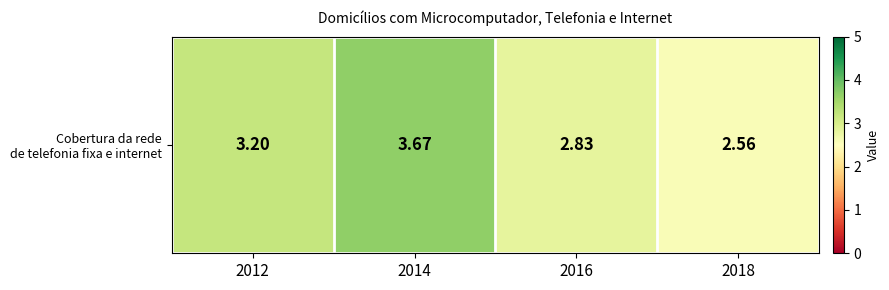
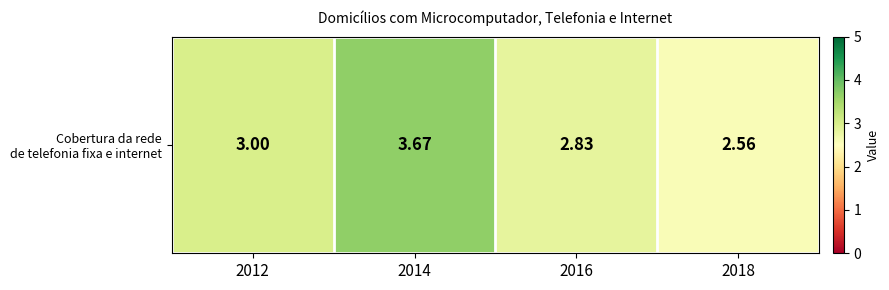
  {
    "Cobertura da rede de telefonia fixa e internet": {
-     "2012": 3.20,
+     "2012": 3.00,
      "2014": 3.67,
      "2016": 2.83,
      "2018": 2.56
    }
  }
